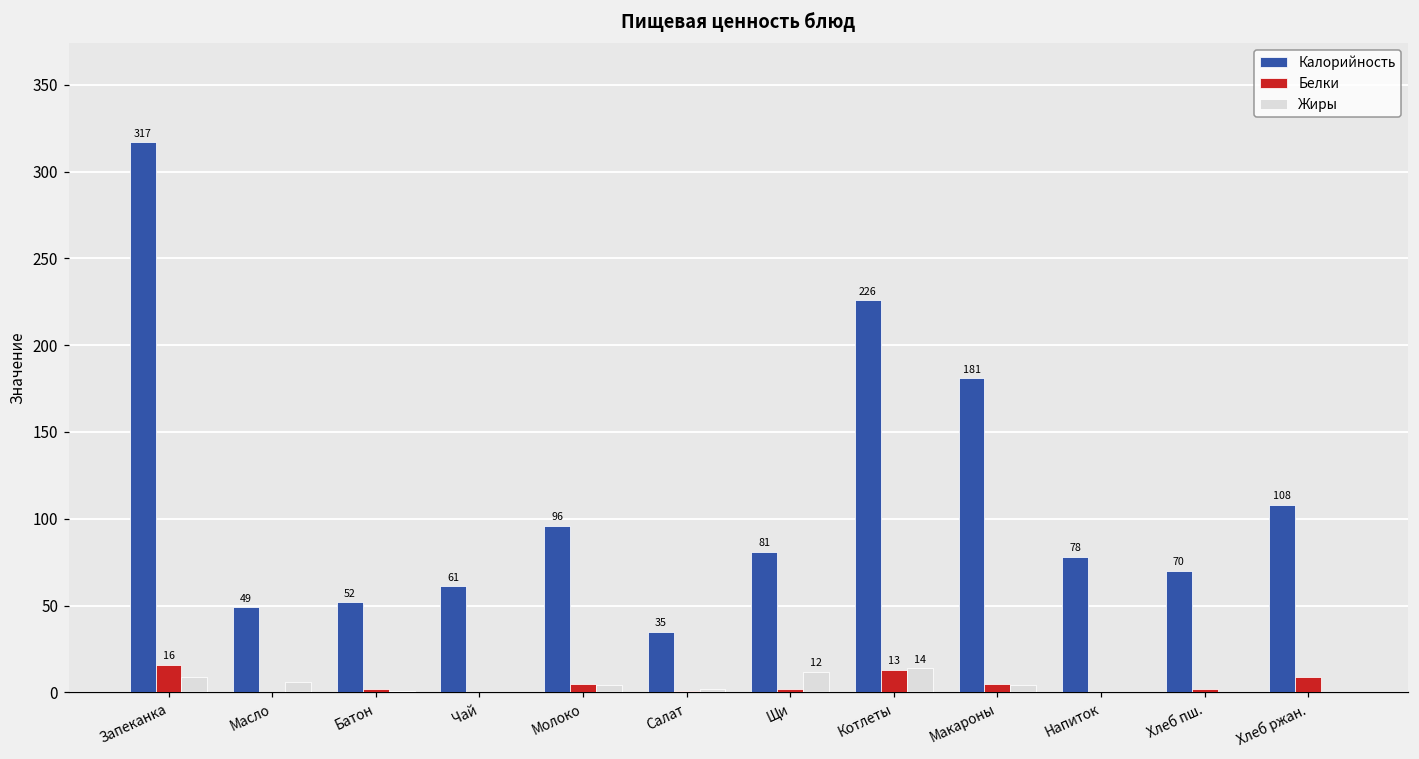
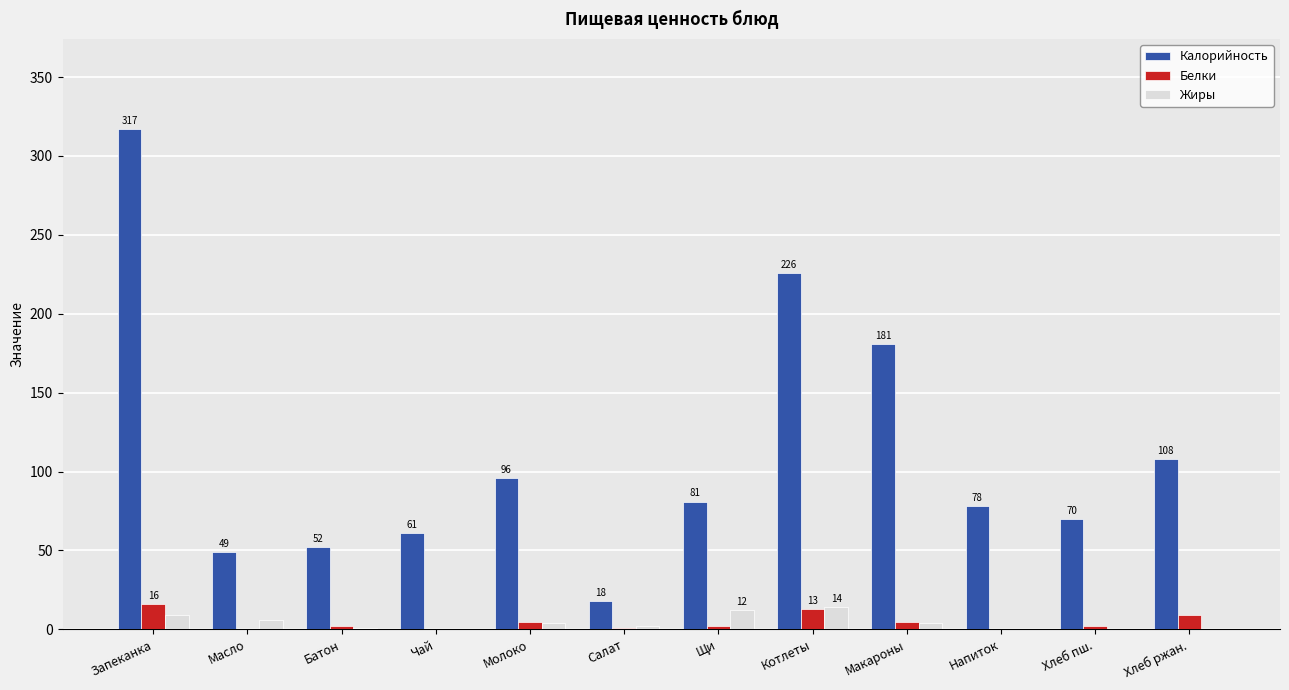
  {
    "Калорийность": {
      "Запеканка": 317,
      "Масло": 49,
      "Батон": 52,
      "Чай": 61,
      "Молоко": 96,
-     "Салат": 35,
+     "Салат": 18,
      "Щи": 81,
      "Котлеты": 226,
      "Макароны": 181,
      "Напиток": 78,
      "Хлеб пш.": 70,
      "Хлеб ржан.": 108
    },
    "Белки": {
      "Запеканка": 16,
      "Котлеты": 13
    },
    "Жиры": {
      "Щи": 12,
      "Котлеты": 14
    }
  }
